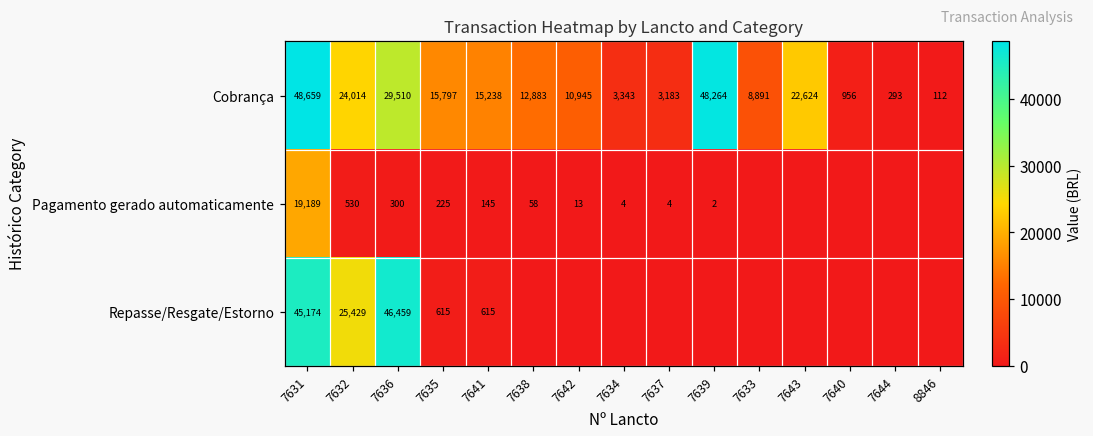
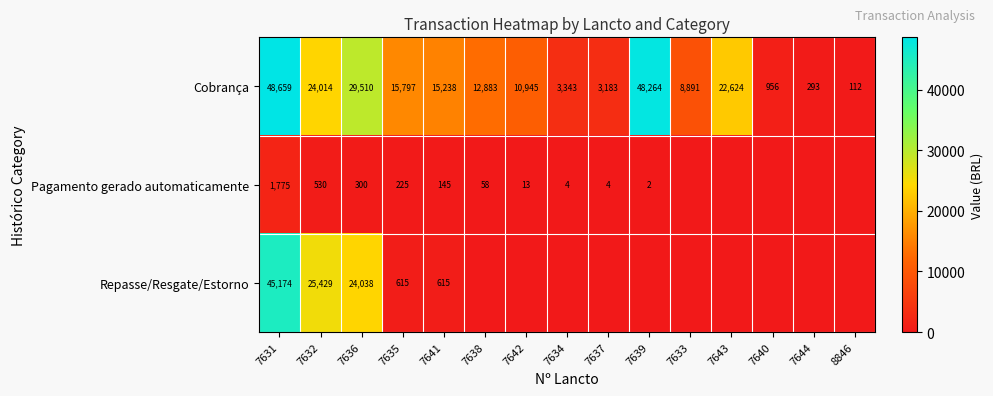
  {
    "Cobrança": {
      "7631": "48,659",
      "7632": "24,014",
      "7636": "29,510",
      "7635": "15,797",
      "7641": "15,238",
      "7638": "12,883",
      "7642": "10,945",
      "7634": "3,343",
      "7637": "3,183",
      "7639": "48,264",
      "7633": "8,891",
      "7643": "22,624",
      "7640": "956",
      "7644": "293",
      "8846": "112"
    },
    "Pagamento gerado automaticamente": {
-     "7631": "19,189",
+     "7631": "1,775",
      "7632": "530",
      "7636": "300",
      "7635": "225",
      "7641": "145",
      "7638": "58",
      "7642": "13",
      "7634": "4",
      "7637": "4",
      "7639": "2"
    },
    "Repasse/Resgate/Estorno": {
      "7631": "45,174",
      "7632": "25,429",
-     "7636": "46,459",
+     "7636": "24,038",
      "7635": "615",
      "7641": "615"
    }
  }
